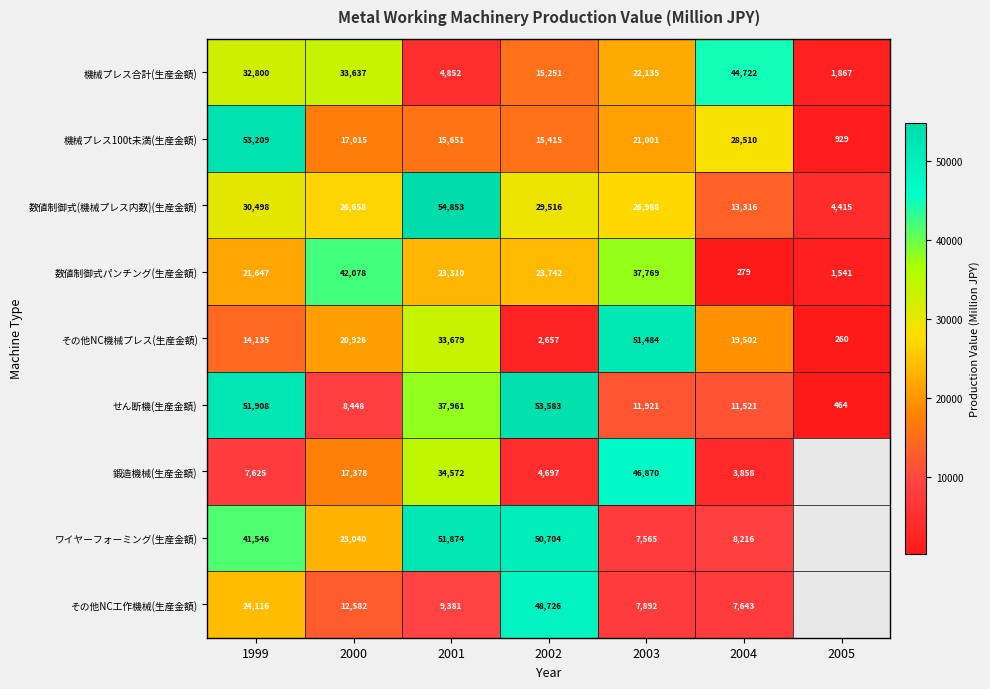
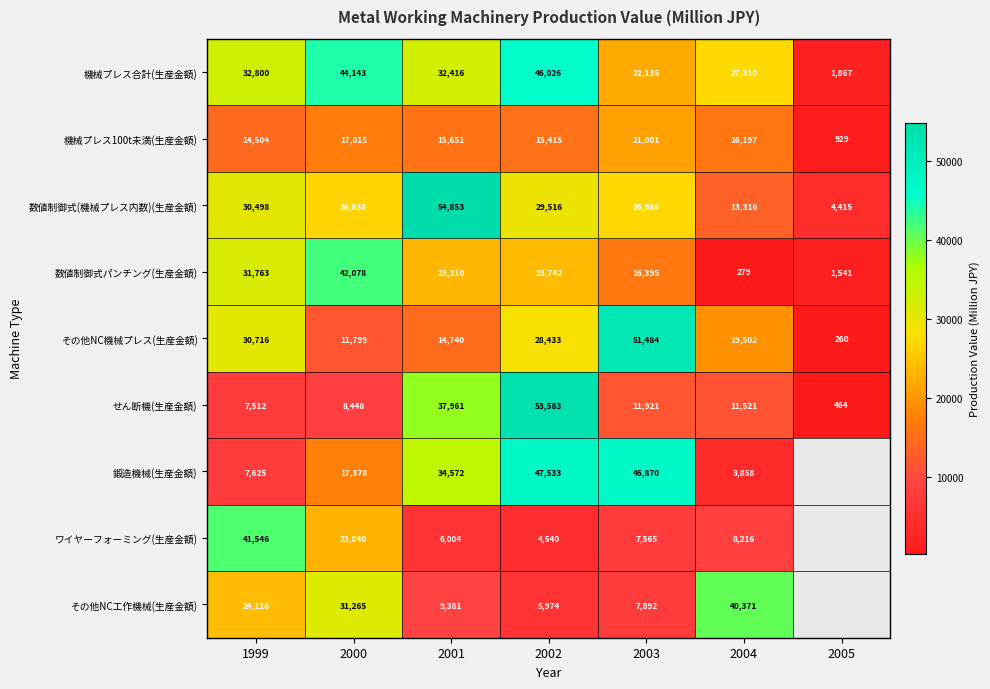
  {
    "機械プレス合計(生産金額)": {
      "1999": "32,800",
-     "2000": "33,637",
-     "2001": "4,852",
-     "2002": "15,251",
+     "2000": "44,143",
+     "2001": "32,416",
+     "2002": "46,026",
      "2003": "22,135",
-     "2004": "44,722",
+     "2004": "27,310",
      "2005": "1,867"
    },
    "機械プレス100t未満(生産金額)": {
-     "1999": "53,209",
+     "1999": "14,504",
      "2000": "17,015",
      "2001": "15,651",
      "2002": "15,415",
      "2003": "21,001",
-     "2004": "28,510",
+     "2004": "16,197",
      "2005": "929"
    },
    "数値制御式(機械プレス内数)(生産金額)": {
      "1999": "30,498",
      "2000": "26,658",
      "2001": "54,853",
      "2002": "29,516",
      "2003": "26,988",
      "2004": "13,316",
      "2005": "4,415"
    },
    "数値制御式パンチング(生産金額)": {
-     "1999": "21,647",
+     "1999": "31,763",
      "2000": "42,078",
      "2001": "23,310",
      "2002": "23,742",
-     "2003": "37,769",
+     "2003": "16,395",
      "2004": "279",
      "2005": "1,541"
    },
    "その他NC機械プレス(生産金額)": {
-     "1999": "14,135",
-     "2000": "20,926",
-     "2001": "33,679",
-     "2002": "2,657",
+     "1999": "30,716",
+     "2000": "11,799",
+     "2001": "14,740",
+     "2002": "28,433",
      "2003": "51,484",
      "2004": "19,502",
      "2005": "260"
    },
    "せん断機(生産金額)": {
-     "1999": "51,908",
+     "1999": "7,512",
      "2000": "8,448",
      "2001": "37,961",
      "2002": "53,583",
      "2003": "11,921",
      "2004": "11,521",
      "2005": "464"
    },
    "鍛造機械(生産金額)": {
      "1999": "7,625",
      "2000": "17,378",
      "2001": "34,572",
-     "2002": "4,697",
+     "2002": "47,533",
      "2003": "46,870",
      "2004": "3,858"
    },
    "ワイヤーフォーミング(生産金額)": {
      "1999": "41,546",
      "2000": "23,040",
-     "2001": "51,874",
-     "2002": "50,704",
+     "2001": "6,004",
+     "2002": "4,540",
      "2003": "7,565",
      "2004": "8,216"
    },
    "その他NC工作機械(生産金額)": {
      "1999": "24,116",
-     "2000": "12,582",
+     "2000": "31,265",
      "2001": "9,381",
-     "2002": "48,726",
+     "2002": "5,974",
      "2003": "7,892",
-     "2004": "7,643"
+     "2004": "40,371"
    }
  }
